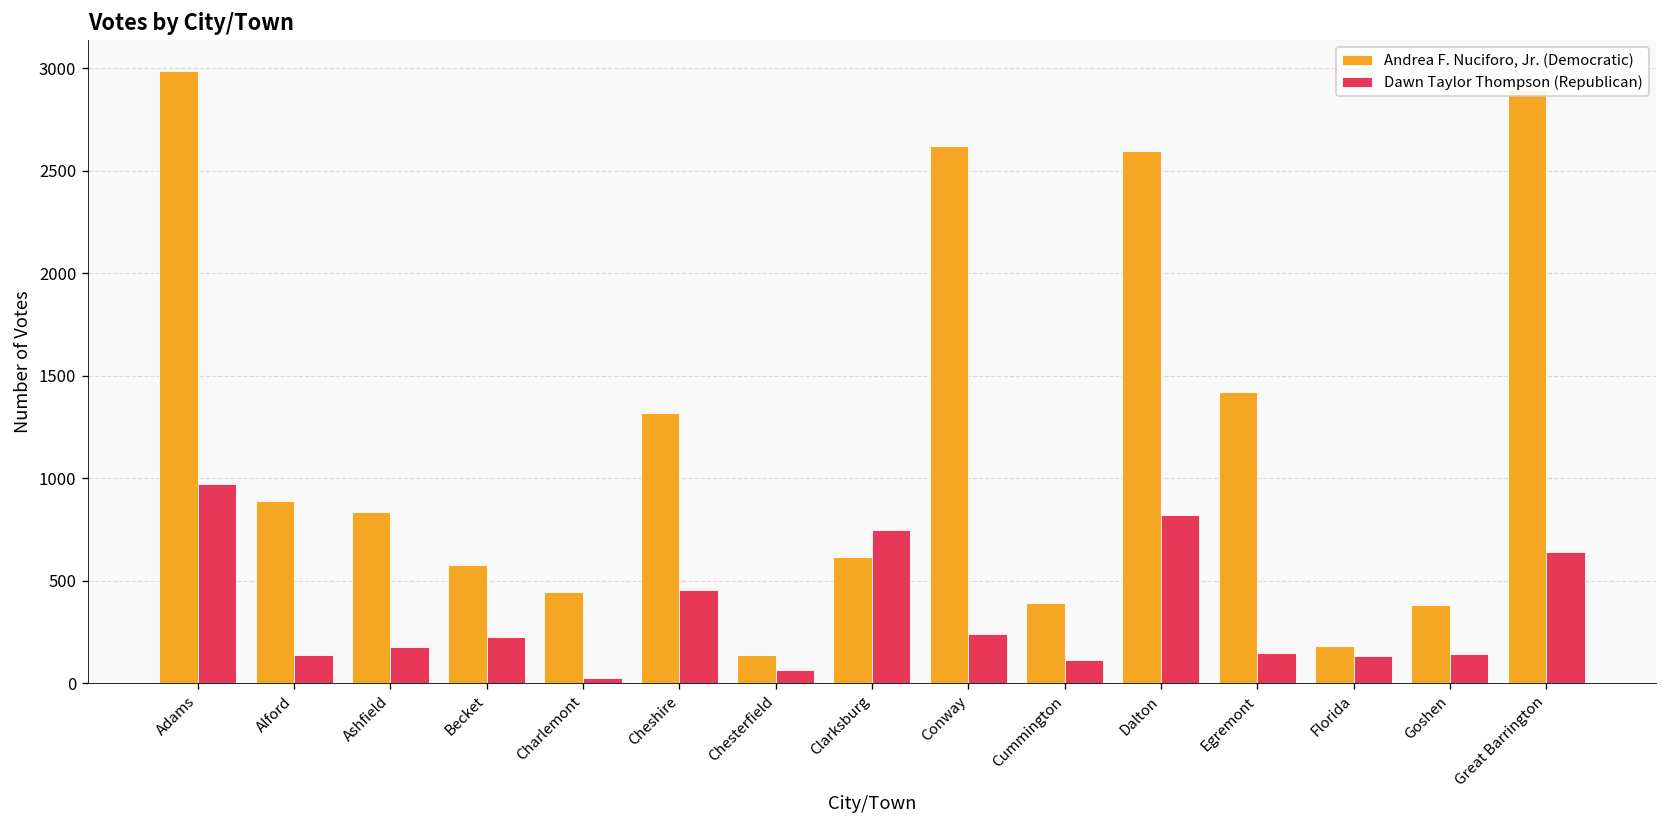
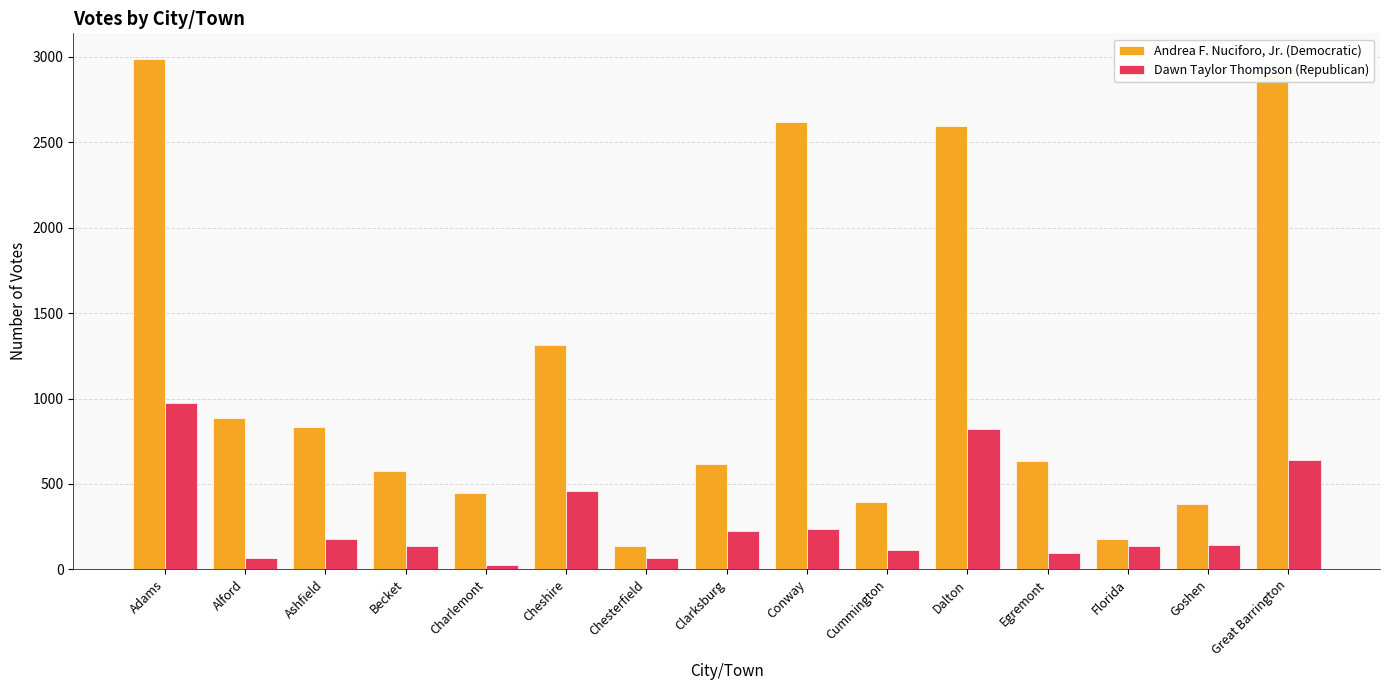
  {
    "Andrea F. Nuciforo, Jr. (Democratic)": {
      "Adams": 2990,
      "Alford": 890,
      "Ashfield": 830,
      "Becket": 580,
      "Charlemont": 450,
      "Cheshire": 1320,
      "Chesterfield": 140,
      "Clarksburg": 620,
      "Conway": 2620,
      "Cummington": 390,
      "Dalton": 2600,
-     "Egremont": 1420,
+     "Egremont": 630,
      "Florida": 180,
      "Goshen": 380
    },
    "Dawn Taylor Thompson (Republican)": {
      "Adams": 970,
-     "Alford": 140,
+     "Alford": 70,
      "Ashfield": 180,
-     "Becket": 230,
+     "Becket": 140,
      "Charlemont": 30,
      "Cheshire": 460,
      "Chesterfield": 70,
-     "Clarksburg": 750,
+     "Clarksburg": 220,
      "Conway": 240,
      "Cummington": 120,
      "Dalton": 820,
-     "Egremont": 150,
+     "Egremont": 90,
      "Florida": 140,
      "Goshen": 140,
      "Great Barrington": 640
    }
  }
